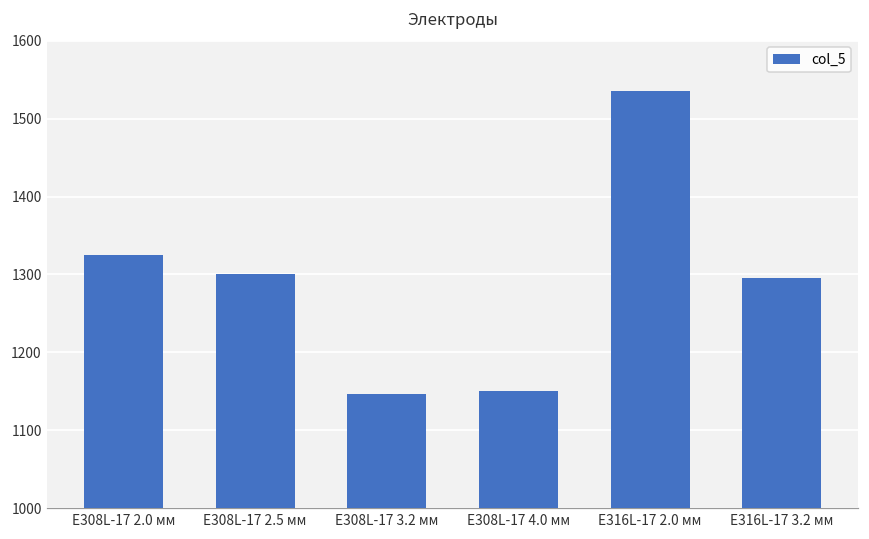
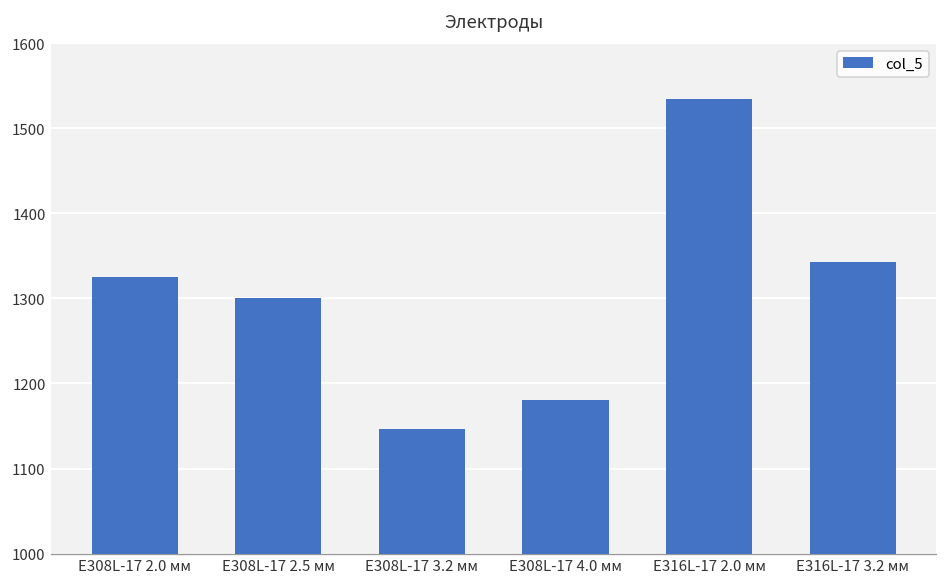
  {
    "E308L-17 2.0 мм": 1330,
    "E308L-17 2.5 мм": 1300,
    "E308L-17 3.2 мм": 1150,
-   "E308L-17 4.0 мм": 1150,
+   "E308L-17 4.0 мм": 1180,
    "E316L-17 2.0 мм": 1540,
-   "E316L-17 3.2 мм": 1300
+   "E316L-17 3.2 мм": 1340
  }
